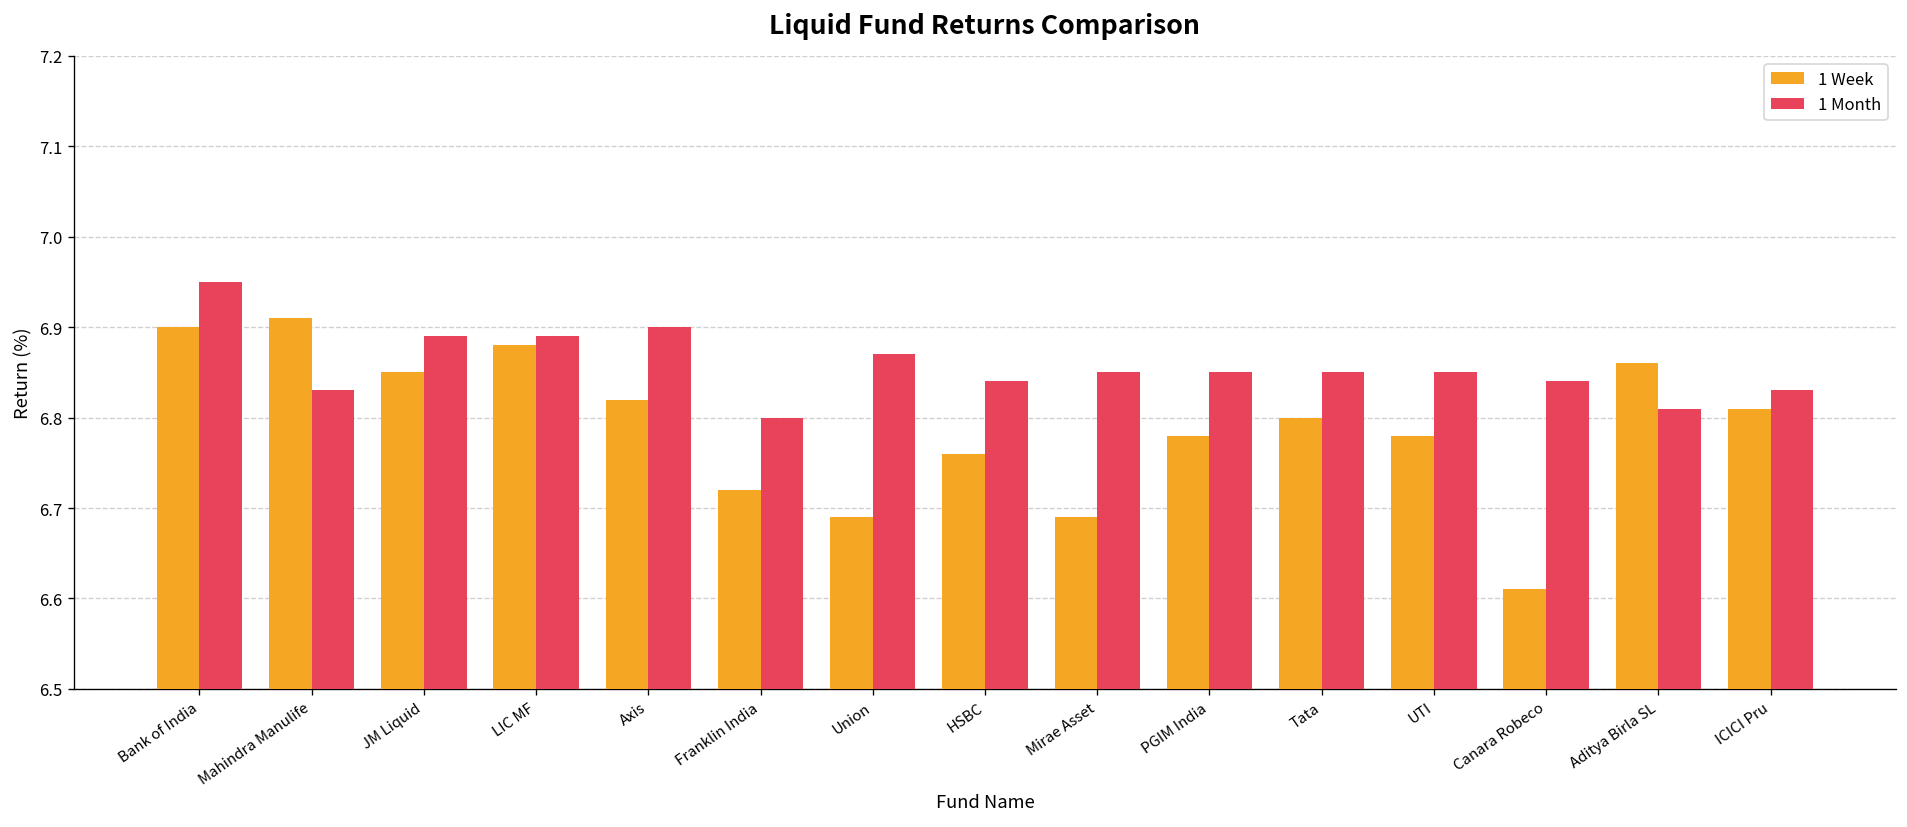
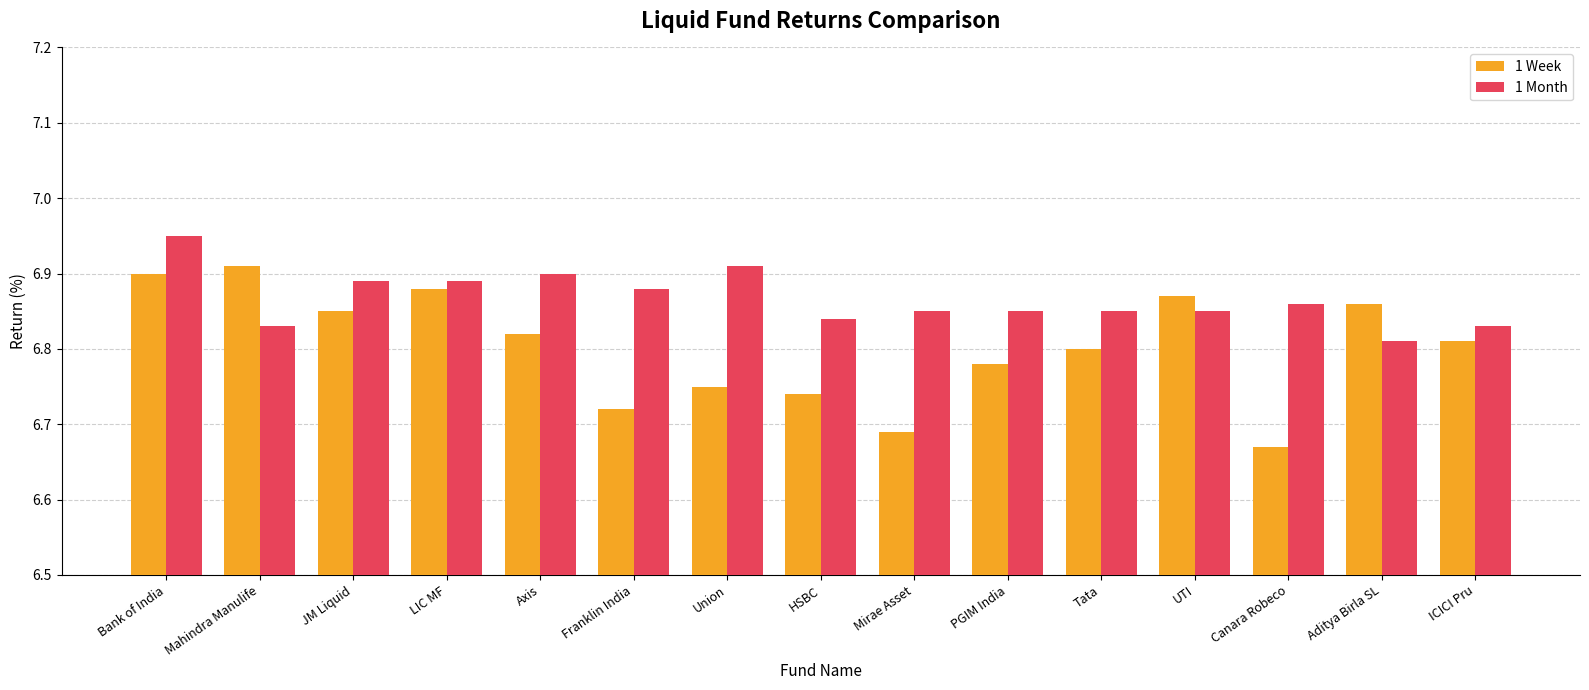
  {
    "1 Week": {
      "Bank of India": 6.90,
      "Mahindra Manulife": 6.91,
      "JM Liquid": 6.85,
      "LIC MF": 6.88,
      "Axis": 6.82,
      "Franklin India": 6.72,
-     "Union": 6.69,
-     "HSBC": 6.76,
+     "Union": 6.75,
+     "HSBC": 6.74,
      "Mirae Asset": 6.69,
      "PGIM India": 6.78,
      "Tata": 6.80,
-     "UTI": 6.78,
-     "Canara Robeco": 6.61,
+     "UTI": 6.87,
+     "Canara Robeco": 6.67,
      "Aditya Birla SL": 6.86,
      "ICICI Pru": 6.81
    },
    "1 Month": {
      "Bank of India": 6.95,
      "Mahindra Manulife": 6.83,
      "JM Liquid": 6.89,
      "LIC MF": 6.89,
      "Axis": 6.90,
-     "Franklin India": 6.80,
-     "Union": 6.87,
+     "Franklin India": 6.88,
+     "Union": 6.91,
      "HSBC": 6.84,
      "Mirae Asset": 6.85,
      "PGIM India": 6.85,
      "Tata": 6.85,
      "UTI": 6.85,
-     "Canara Robeco": 6.84,
+     "Canara Robeco": 6.86,
      "Aditya Birla SL": 6.81,
      "ICICI Pru": 6.83
    }
  }
